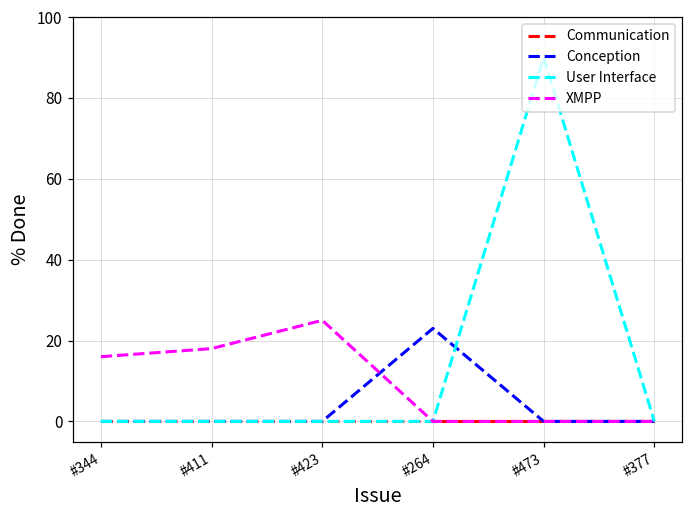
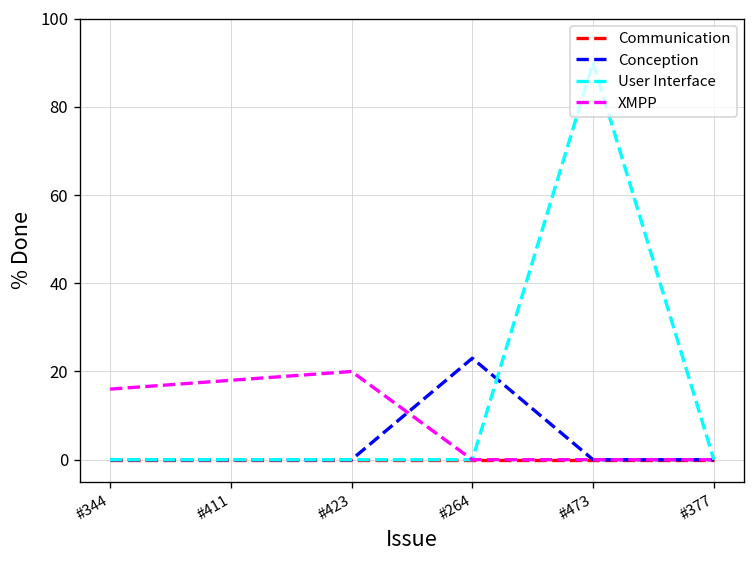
  {
    "Conception": {
      "#264": 23
    },
    "XMPP": {
      "#344": 16,
      "#411": 18,
-     "#423": 25
+     "#423": 20
    }
  }
